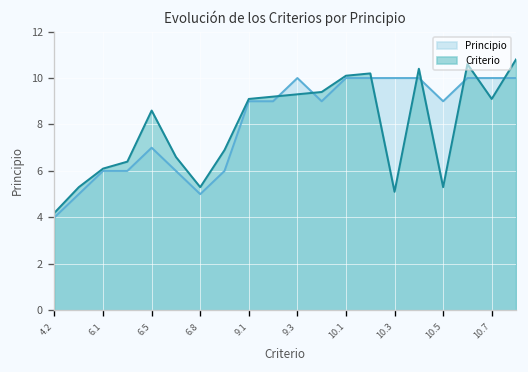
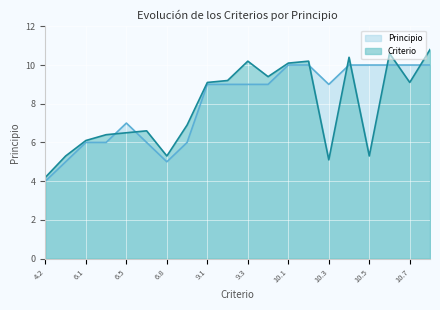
  {
    "Principio": {
      "4.2": 4,
      "6.5": 7,
      "6.8": 5,
-     "9.3": 10,
-     "10.3": 10,
-     "10.5": 9,
+     "9.3": 9,
+     "10.3": 9,
+     "10.5": 10,
      "10.7": 10
    },
    "Criterio": {
      "4.2": 4.2,
-     "6.5": 8.6,
+     "6.5": 6.5,
      "6.8": 5.3,
-     "9.3": 9.3,
+     "9.3": 10.2,
      "10.3": 5.1,
      "10.5": 5.3,
      "10.7": 9.1
    }
  }
